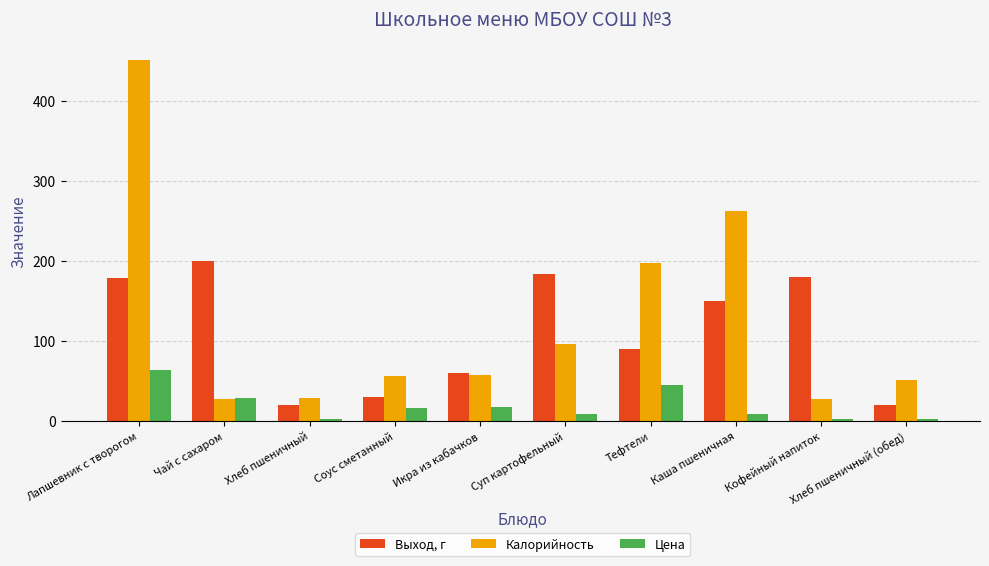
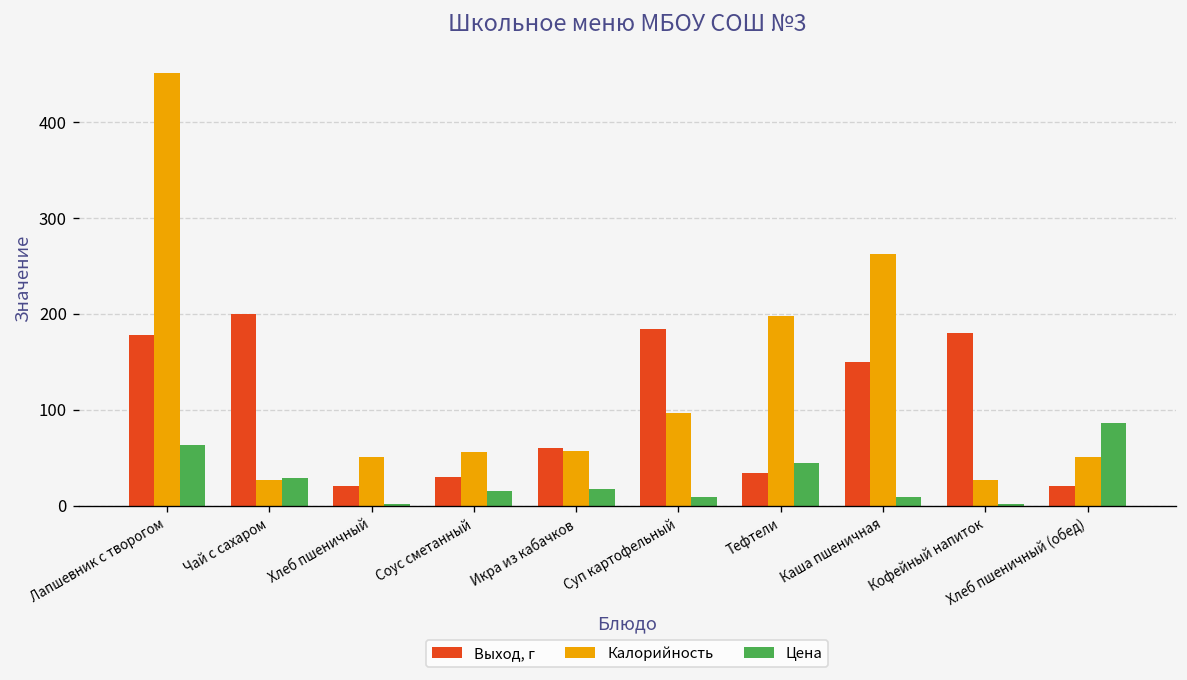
  {
    "Выход, г": {
      "Лапшевник с творогом": 180,
      "Чай с сахаром": 200,
      "Хлеб пшеничный": 20,
      "Соус сметанный": 30,
      "Икра из кабачков": 60,
      "Суп картофельный": 180,
-     "Тефтели": 90,
+     "Тефтели": 30,
      "Каша пшеничная": 150,
      "Кофейный напиток": 180,
      "Хлеб пшеничный (обед)": 20
    },
    "Калорийность": {
      "Лапшевник с творогом": 450,
      "Чай с сахаром": 30,
-     "Хлеб пшеничный": 30,
+     "Хлеб пшеничный": 50,
      "Соус сметанный": 60,
      "Икра из кабачков": 60,
      "Суп картофельный": 100,
      "Тефтели": 200,
      "Каша пшеничная": 260,
      "Кофейный напиток": 30,
      "Хлеб пшеничный (обед)": 50
    },
    "Цена": {
      "Лапшевник с творогом": 60,
      "Чай с сахаром": 30,
      "Соус сметанный": 20,
      "Икра из кабачков": 20,
      "Суп картофельный": 10,
      "Тефтели": 40,
      "Каша пшеничная": 10,
-     "Хлеб пшеничный (обед)": 0
+     "Хлеб пшеничный (обед)": 90
    }
  }
